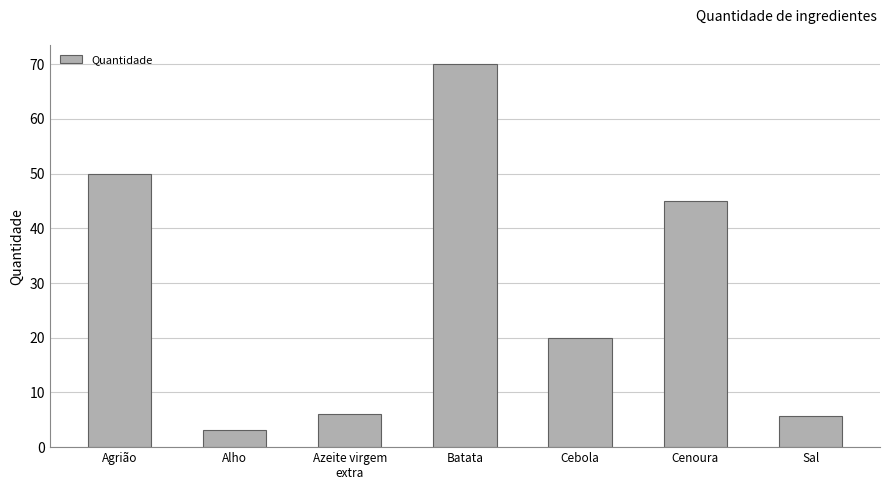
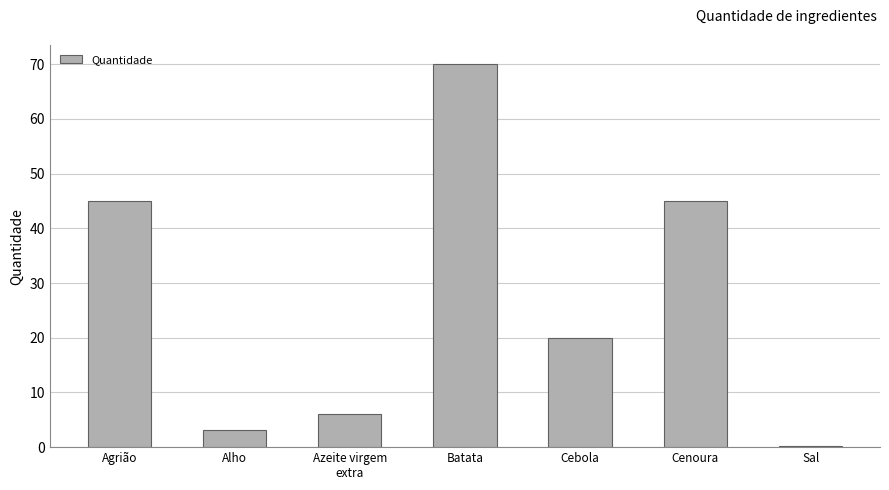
  {
-   "Agrião": 50,
+   "Agrião": 45,
    "Alho": 3,
    "Azeite virgem extra": 6,
    "Batata": 70,
    "Cebola": 20,
    "Cenoura": 45,
-   "Sal": 6
+   "Sal": 0
  }
